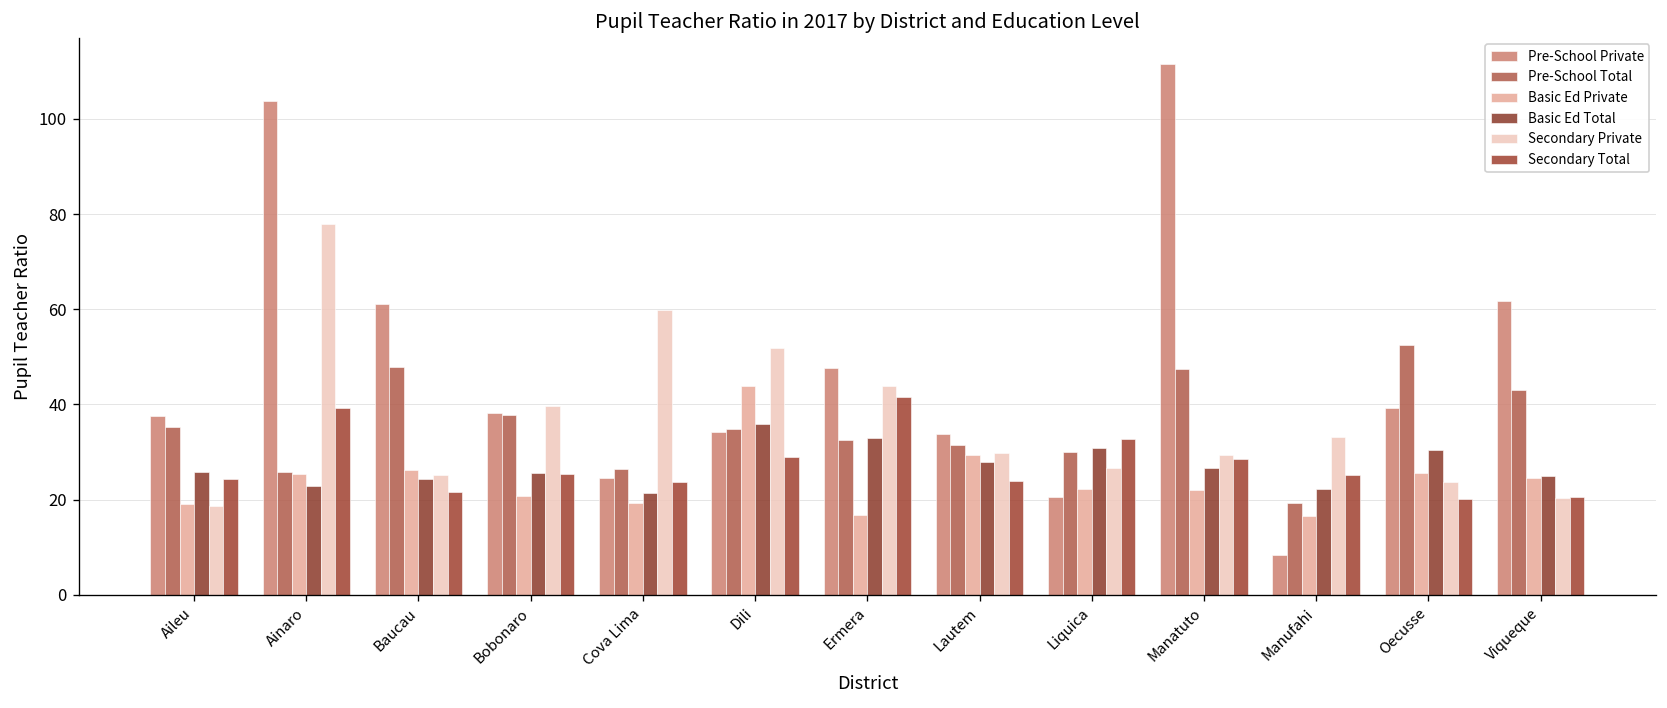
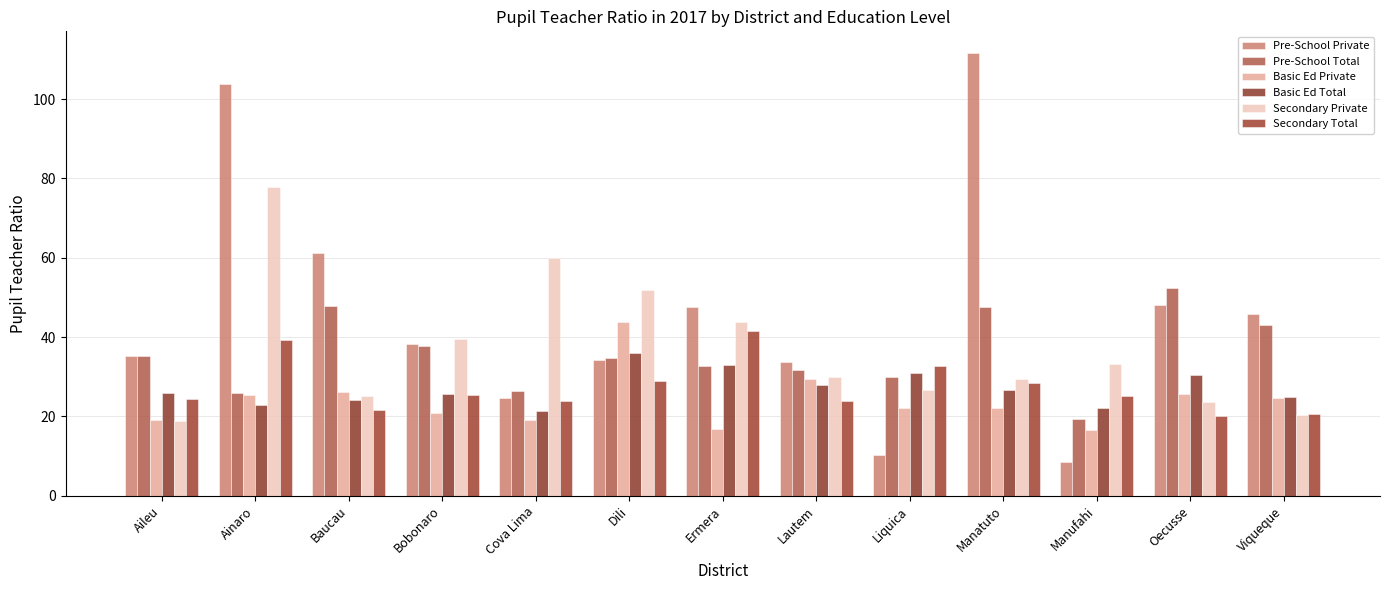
  {
    "Pre-School Private": {
-     "Aileu": 38,
+     "Aileu": 35,
      "Ainaro": 104,
      "Baucau": 61,
      "Bobonaro": 38,
      "Cova Lima": 25,
      "Dili": 34,
      "Ermera": 48,
      "Lautem": 34,
-     "Liquica": 21,
+     "Liquica": 10,
      "Manatuto": 112,
      "Manufahi": 8,
-     "Oecusse": 39,
-     "Viqueque": 62
+     "Oecusse": 48,
+     "Viqueque": 46
    }
  }
